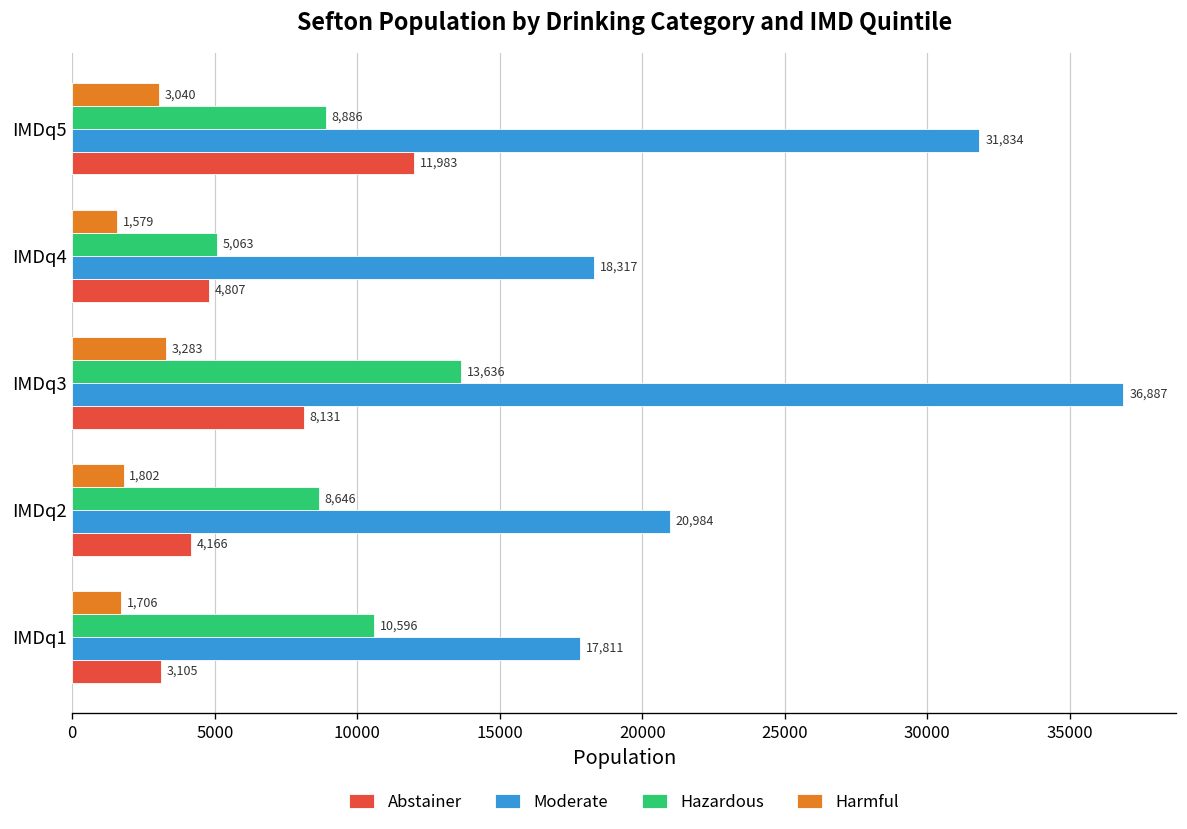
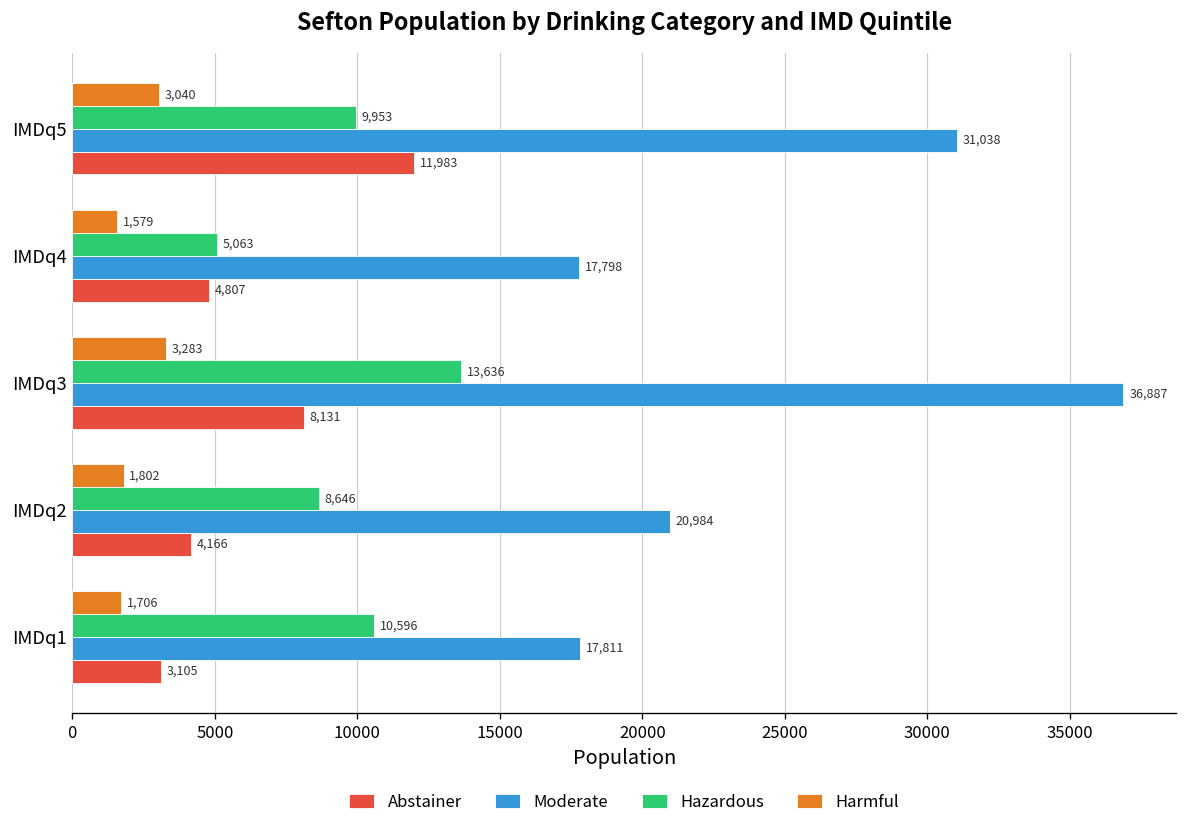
  {
    "Moderate": {
-     "IMDq5": "31,834",
-     "IMDq4": "18,317",
+     "IMDq5": "31,038",
+     "IMDq4": "17,798",
      "IMDq3": "36,887",
      "IMDq2": "20,984",
      "IMDq1": "17,811"
    },
    "Hazardous": {
-     "IMDq5": "8,886",
+     "IMDq5": "9,953",
      "IMDq4": "5,063",
      "IMDq3": "13,636",
      "IMDq2": "8,646",
      "IMDq1": "10,596"
    }
  }
